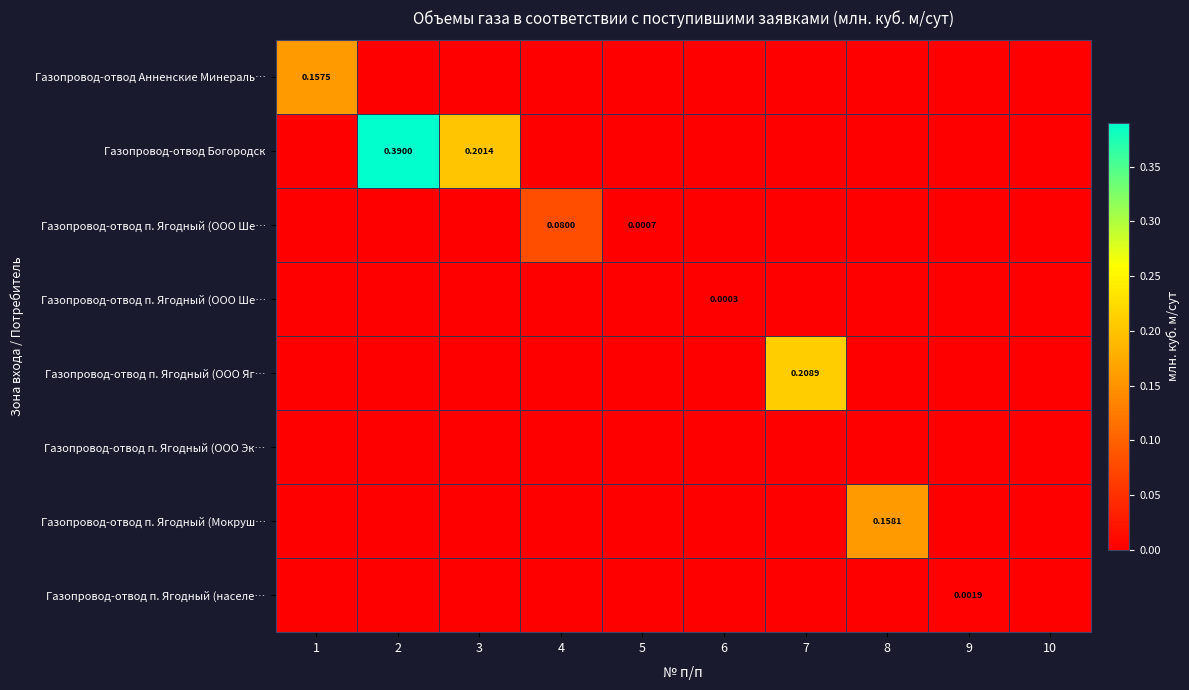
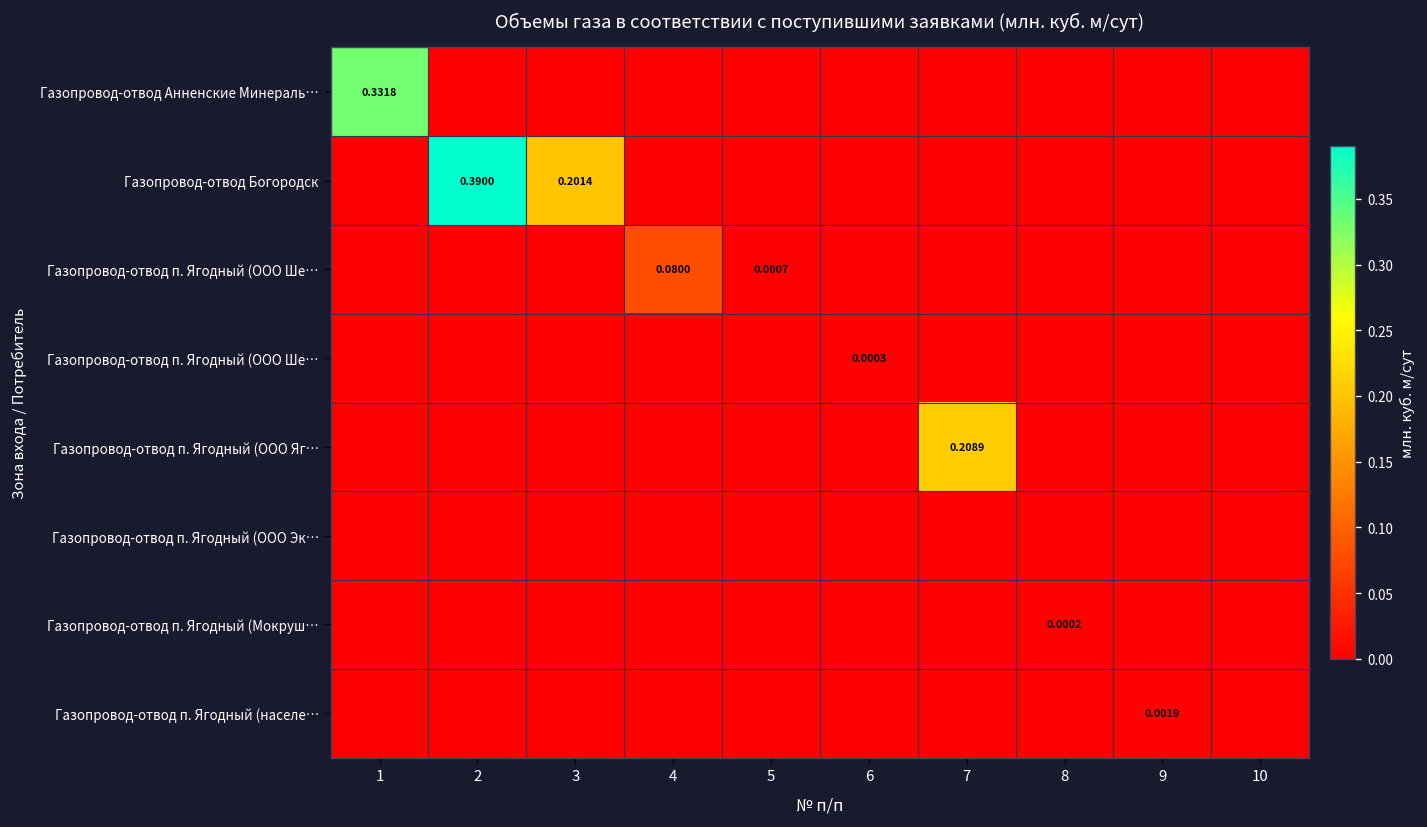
  {
    "Газопровод-отвод Анненские Минераль…": {
-     "1": 0.1575
+     "1": 0.3318
    },
    "Газопровод-отвод Богородск": {
      "2": 0.3900,
      "3": 0.2014
    },
    "Газопровод-отвод п. Ягодный (ООО Яг…": {
      "7": 0.2089
    },
    "Газопровод-отвод п. Ягодный (Мокруш…": {
-     "8": 0.1581
+     "8": 0.0002
    },
    "Газопровод-отвод п. Ягодный (населе…": {
      "9": 0.0019
    }
  }
